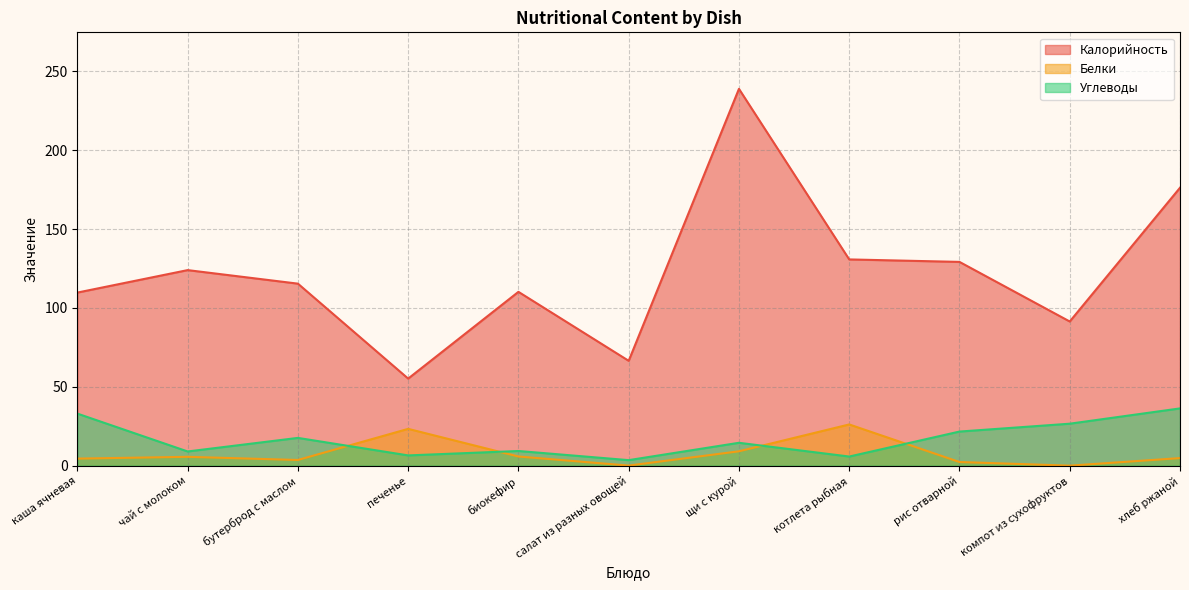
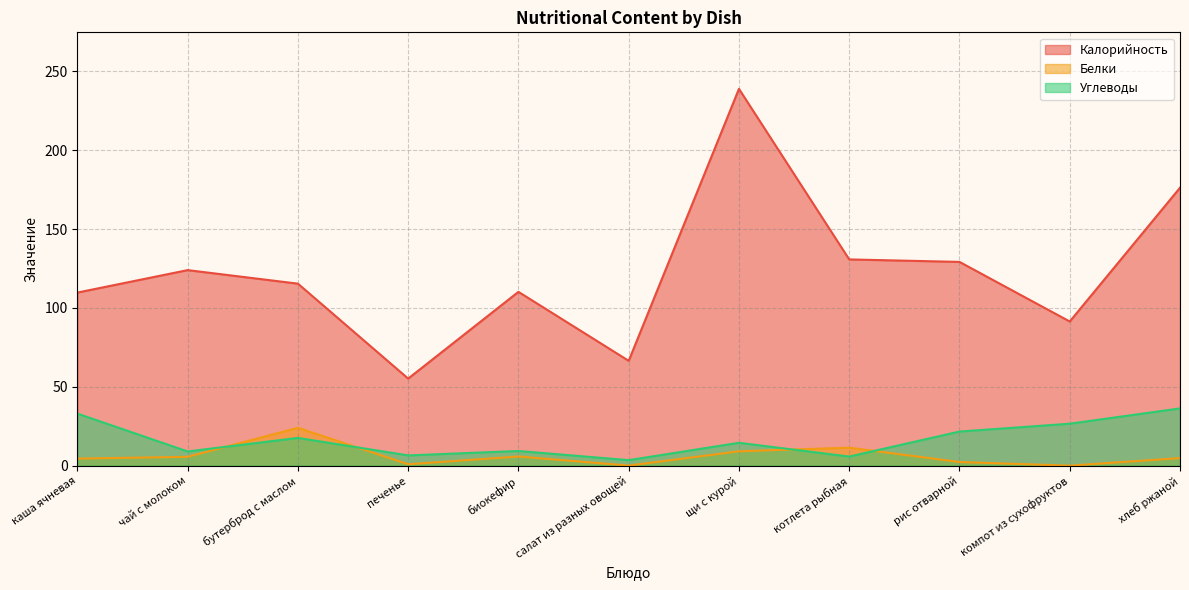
  {
    "Калорийность": {
      "каша ячневая": 110,
      "чай с молоком": 124,
      "бутерброд с маслом": 115,
      "печенье": 55,
      "биокефир": 110,
      "салат из разных овощей": 66,
      "щи с курой": 239,
      "котлета рыбная": 131,
      "рис отварной": 129,
      "компот из сухофруктов": 91,
      "хлеб ржаной": 176
    },
    "Белки": {
      "каша ячневая": 4,
      "чай с молоком": 6,
-     "бутерброд с маслом": 4,
-     "печенье": 23,
+     "бутерброд с маслом": 24,
+     "печенье": 1,
      "биокефир": 6,
      "салат из разных овощей": 0,
      "щи с курой": 9,
-     "котлета рыбная": 26,
+     "котлета рыбная": 11,
      "рис отварной": 2,
      "компот из сухофруктов": 0,
      "хлеб ржаной": 5
    },
    "Углеводы": {
      "каша ячневая": 33,
      "чай с молоком": 9,
      "бутерброд с маслом": 18,
      "печенье": 7,
      "биокефир": 9,
      "салат из разных овощей": 4,
      "щи с курой": 15,
      "котлета рыбная": 6,
      "рис отварной": 22,
      "компот из сухофруктов": 27,
      "хлеб ржаной": 36
    }
  }
